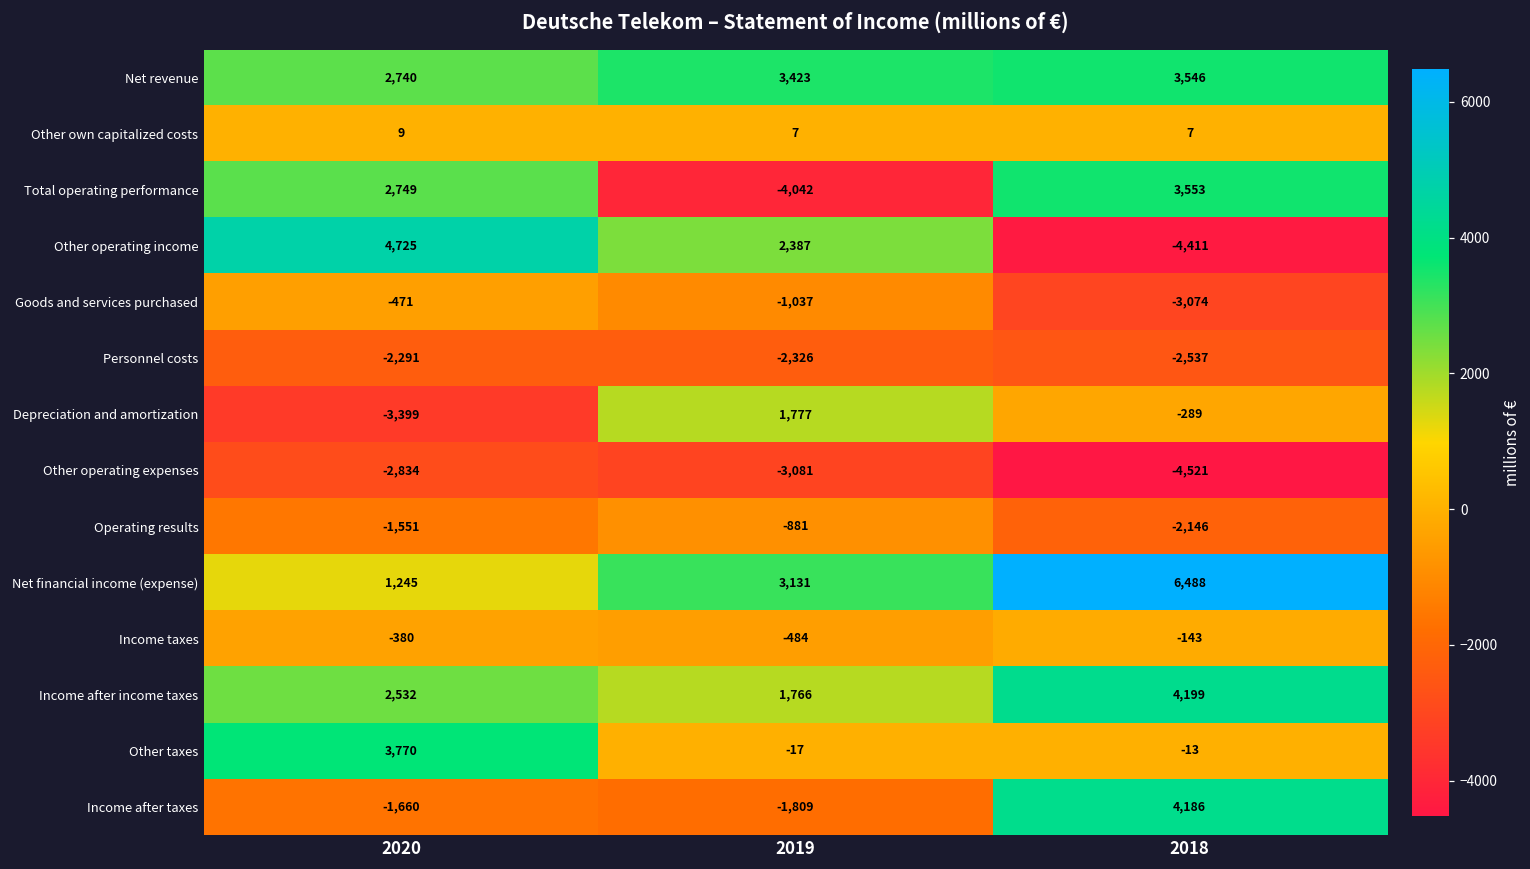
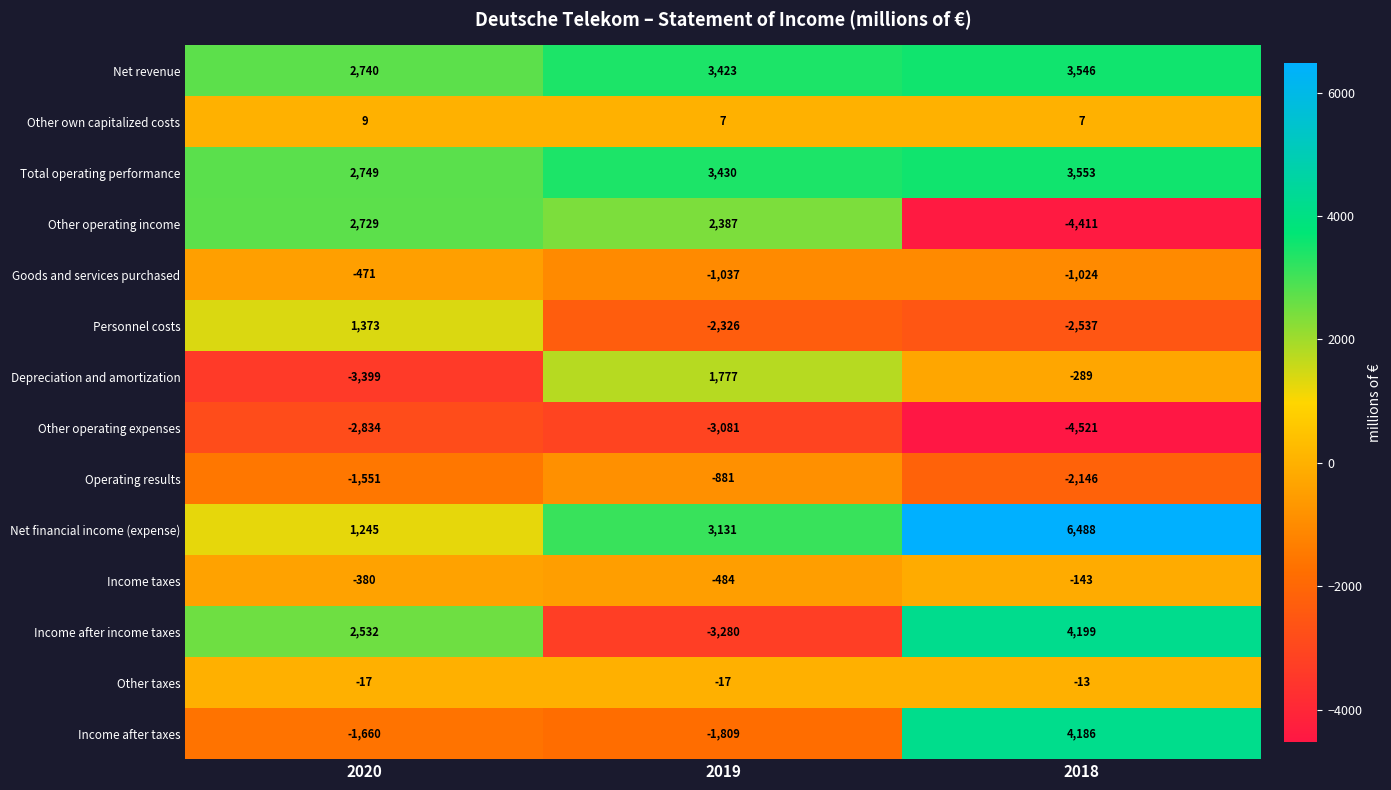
  {
    "Net revenue": {
      "2020": "2,740",
      "2019": "3,423",
      "2018": "3,546"
    },
    "Other own capitalized costs": {
      "2020": "9",
      "2019": "7",
      "2018": "7"
    },
    "Total operating performance": {
      "2020": "2,749",
-     "2019": "-4,042",
+     "2019": "3,430",
      "2018": "3,553"
    },
    "Other operating income": {
-     "2020": "4,725",
+     "2020": "2,729",
      "2019": "2,387",
      "2018": "-4,411"
    },
    "Goods and services purchased": {
      "2020": "-471",
      "2019": "-1,037",
-     "2018": "-3,074"
+     "2018": "-1,024"
    },
    "Personnel costs": {
-     "2020": "-2,291",
+     "2020": "1,373",
      "2019": "-2,326",
      "2018": "-2,537"
    },
    "Depreciation and amortization": {
      "2020": "-3,399",
      "2019": "1,777",
      "2018": "-289"
    },
    "Other operating expenses": {
      "2020": "-2,834",
      "2019": "-3,081",
      "2018": "-4,521"
    },
    "Operating results": {
      "2020": "-1,551",
      "2019": "-881",
      "2018": "-2,146"
    },
    "Net financial income (expense)": {
      "2020": "1,245",
      "2019": "3,131",
      "2018": "6,488"
    },
    "Income taxes": {
      "2020": "-380",
      "2019": "-484",
      "2018": "-143"
    },
    "Income after income taxes": {
      "2020": "2,532",
-     "2019": "1,766",
+     "2019": "-3,280",
      "2018": "4,199"
    },
    "Other taxes": {
-     "2020": "3,770",
+     "2020": "-17",
      "2019": "-17",
      "2018": "-13"
    },
    "Income after taxes": {
      "2020": "-1,660",
      "2019": "-1,809",
      "2018": "4,186"
    }
  }
